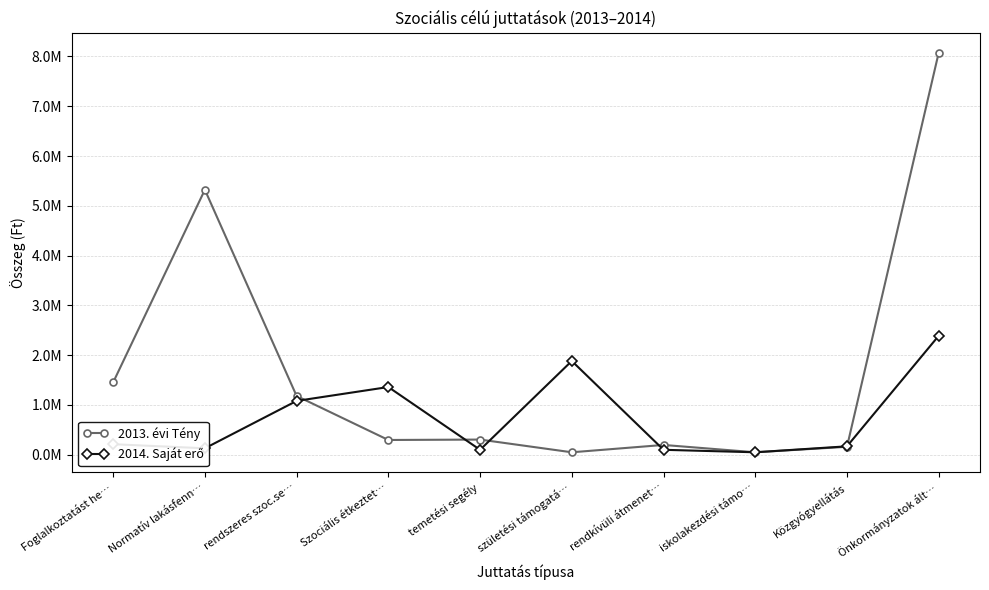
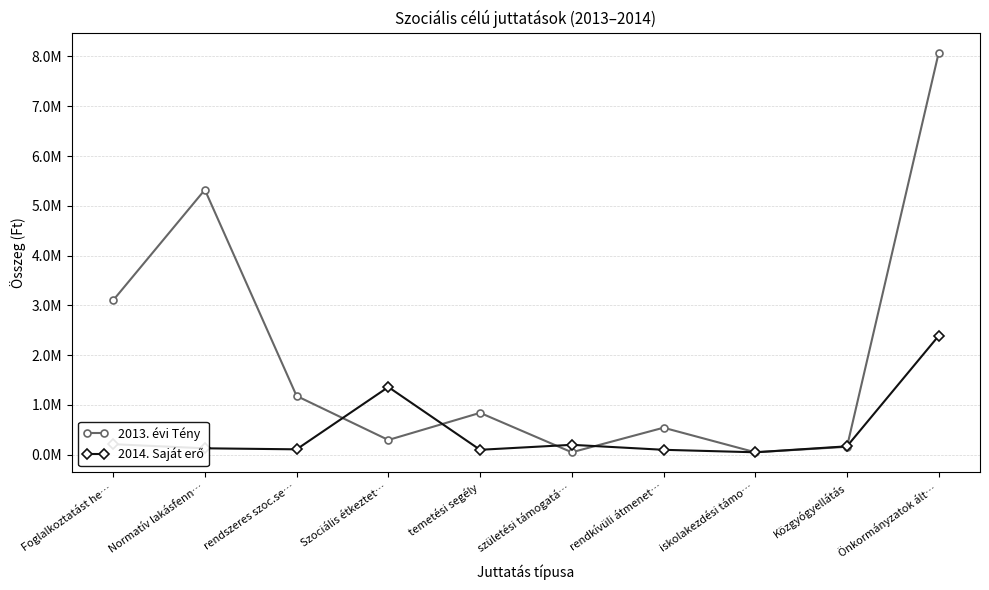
  {
    "2013. évi Tény": {
-     "Foglalkoztatást he…": 1500000,
+     "Foglalkoztatást he…": 3100000,
      "Normatív lakásfenn…": 5300000,
      "rendszeres szoc.se…": 1200000,
      "Szociális étkeztet…": 300000,
-     "temetési segély": 300000,
+     "temetési segély": 800000,
      "születési támogatá…": 100000,
-     "rendkívüli átmenet…": 200000,
+     "rendkívüli átmenet…": 500000,
      "Önkormányzatok ált…": 8100000
    },
    "2014. Saját erő": {
-     "rendszeres szoc.se…": 1100000,
+     "rendszeres szoc.se…": 100000,
      "Szociális étkeztet…": 1400000,
      "temetési segély": 100000,
-     "születési támogatá…": 1900000,
+     "születési támogatá…": 200000,
      "rendkívüli átmenet…": 100000,
      "Önkormányzatok ált…": 2400000
    }
  }
